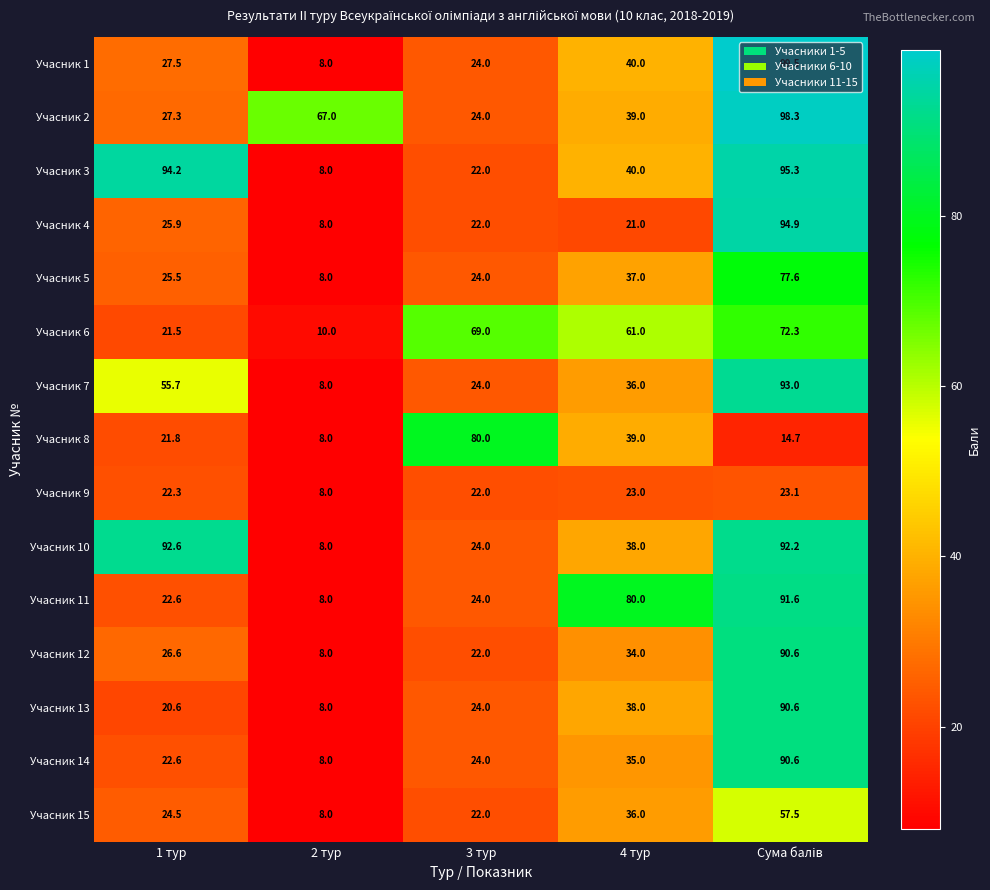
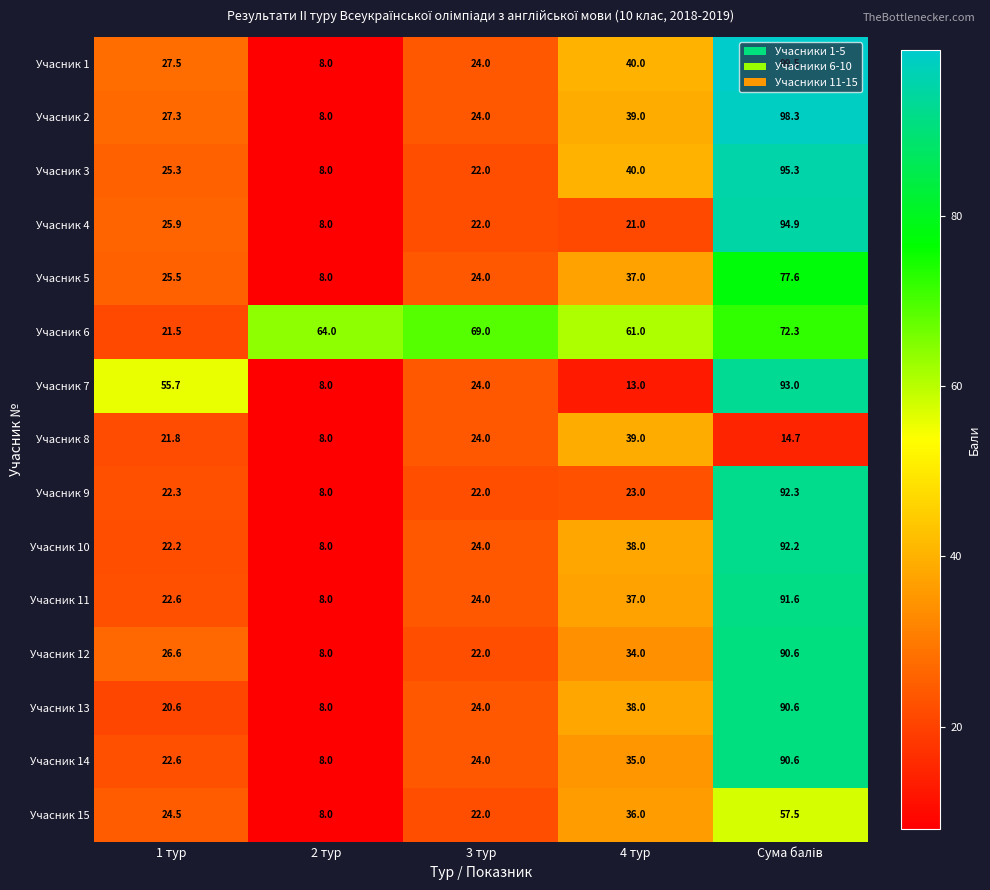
  {
    "Учасник 1": {
      "1 тур": 27.5,
      "2 тур": 8.0,
      "3 тур": 24.0,
      "4 тур": 40.0
    },
    "Учасник 2": {
      "1 тур": 27.3,
-     "2 тур": 67.0,
+     "2 тур": 8.0,
      "3 тур": 24.0,
      "4 тур": 39.0,
      "Сума балів": 98.3
    },
    "Учасник 3": {
-     "1 тур": 94.2,
+     "1 тур": 25.3,
      "2 тур": 8.0,
      "3 тур": 22.0,
      "4 тур": 40.0,
      "Сума балів": 95.3
    },
    "Учасник 4": {
      "1 тур": 25.9,
      "2 тур": 8.0,
      "3 тур": 22.0,
      "4 тур": 21.0,
      "Сума балів": 94.9
    },
    "Учасник 5": {
      "1 тур": 25.5,
      "2 тур": 8.0,
      "3 тур": 24.0,
      "4 тур": 37.0,
      "Сума балів": 77.6
    },
    "Учасник 6": {
      "1 тур": 21.5,
-     "2 тур": 10.0,
+     "2 тур": 64.0,
      "3 тур": 69.0,
      "4 тур": 61.0,
      "Сума балів": 72.3
    },
    "Учасник 7": {
      "1 тур": 55.7,
      "2 тур": 8.0,
      "3 тур": 24.0,
-     "4 тур": 36.0,
+     "4 тур": 13.0,
      "Сума балів": 93.0
    },
    "Учасник 8": {
      "1 тур": 21.8,
      "2 тур": 8.0,
-     "3 тур": 80.0,
+     "3 тур": 24.0,
      "4 тур": 39.0,
      "Сума балів": 14.7
    },
    "Учасник 9": {
      "1 тур": 22.3,
      "2 тур": 8.0,
      "3 тур": 22.0,
      "4 тур": 23.0,
-     "Сума балів": 23.1
+     "Сума балів": 92.3
    },
    "Учасник 10": {
-     "1 тур": 92.6,
+     "1 тур": 22.2,
      "2 тур": 8.0,
      "3 тур": 24.0,
      "4 тур": 38.0,
      "Сума балів": 92.2
    },
    "Учасник 11": {
      "1 тур": 22.6,
      "2 тур": 8.0,
      "3 тур": 24.0,
-     "4 тур": 80.0,
+     "4 тур": 37.0,
      "Сума балів": 91.6
    },
    "Учасник 12": {
      "1 тур": 26.6,
      "2 тур": 8.0,
      "3 тур": 22.0,
      "4 тур": 34.0,
      "Сума балів": 90.6
    },
    "Учасник 13": {
      "1 тур": 20.6,
      "2 тур": 8.0,
      "3 тур": 24.0,
      "4 тур": 38.0,
      "Сума балів": 90.6
    },
    "Учасник 14": {
      "1 тур": 22.6,
      "2 тур": 8.0,
      "3 тур": 24.0,
      "4 тур": 35.0,
      "Сума балів": 90.6
    },
    "Учасник 15": {
      "1 тур": 24.5,
      "2 тур": 8.0,
      "3 тур": 22.0,
      "4 тур": 36.0,
      "Сума балів": 57.5
    }
  }
